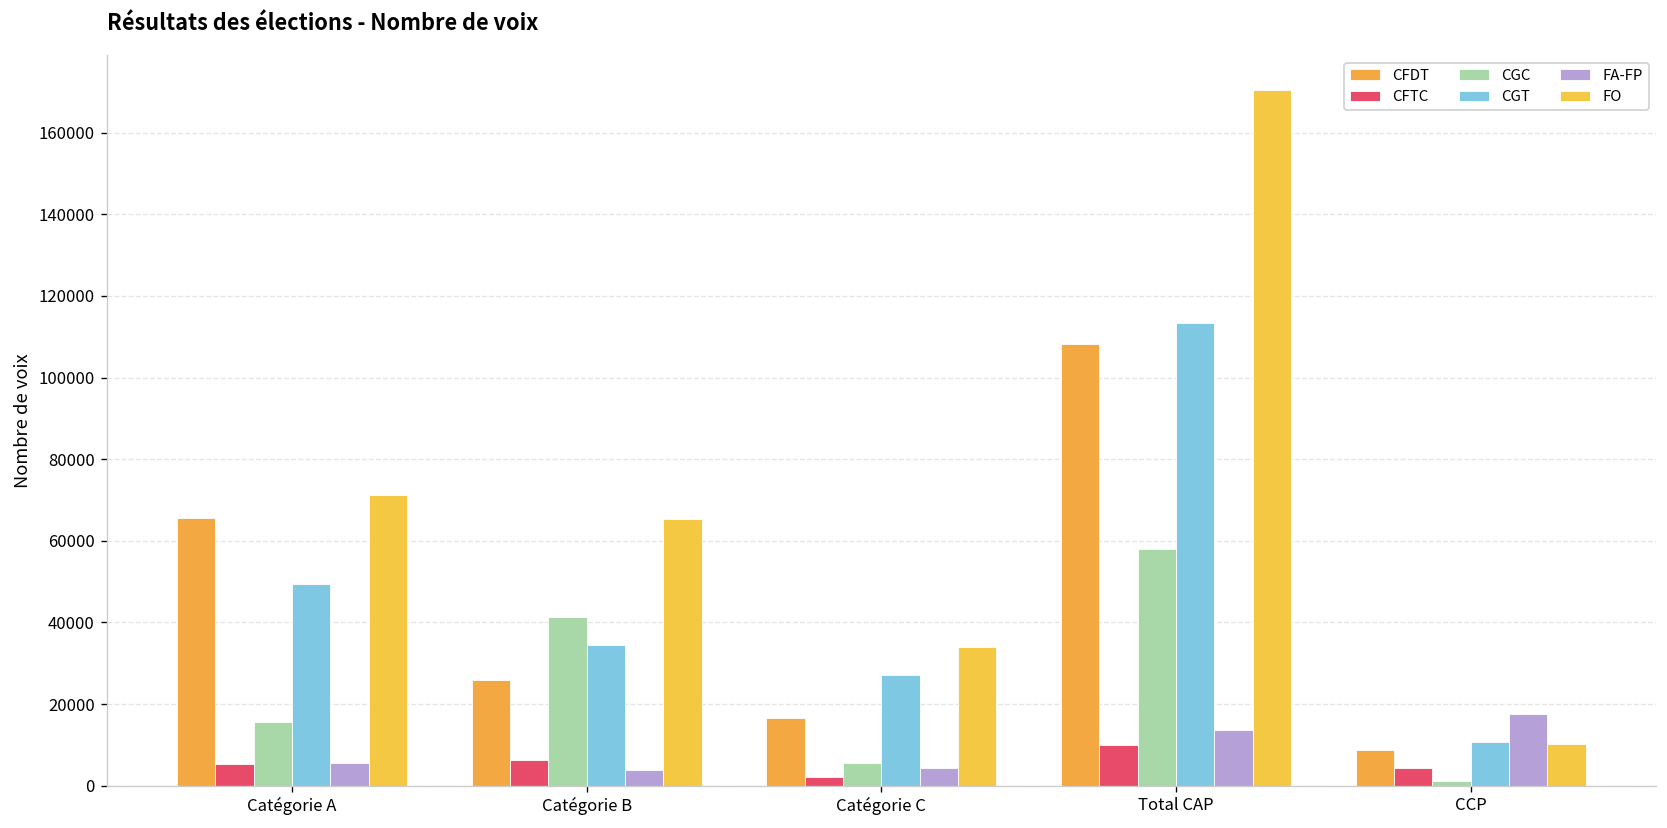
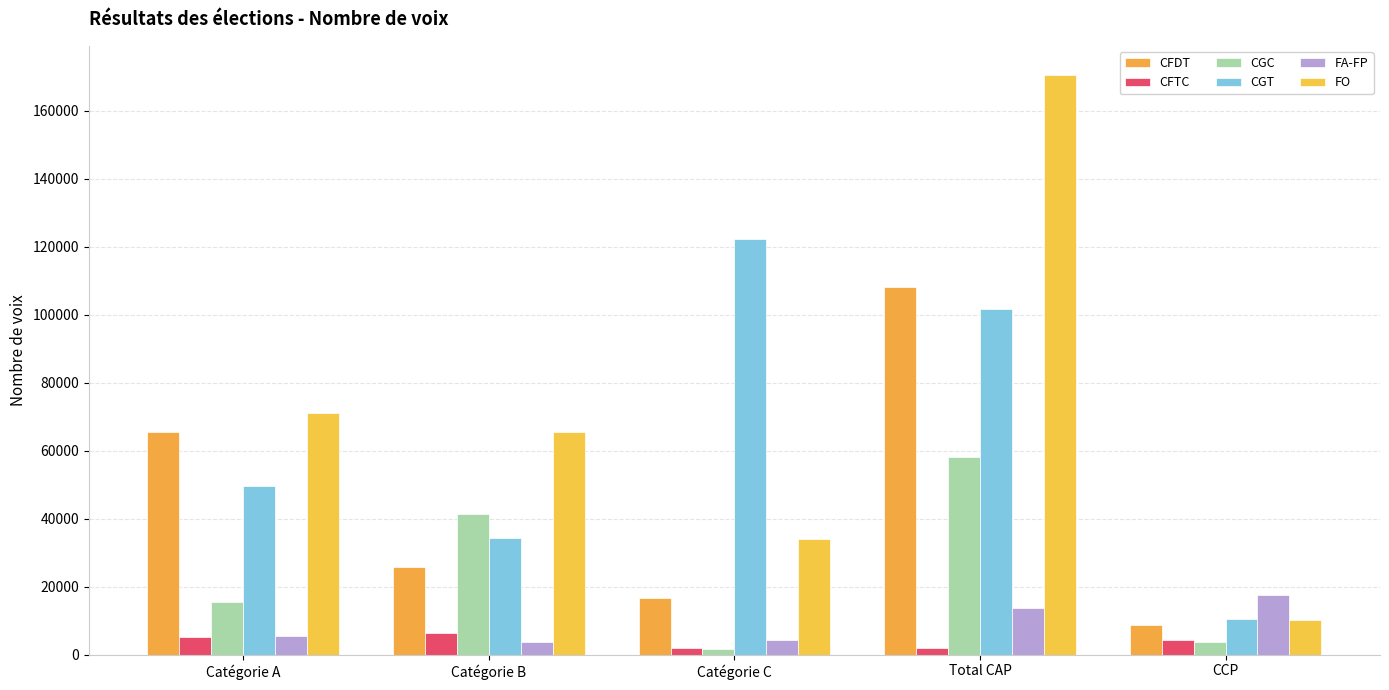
  {
    "CFTC": {
      "Catégorie A": 5000,
      "Catégorie B": 6000,
      "Catégorie C": 2000,
-     "Total CAP": 10000,
+     "Total CAP": 2000,
      "CCP": 4000
    },
    "CGC": {
      "Catégorie A": 16000,
      "Catégorie B": 41000,
-     "Catégorie C": 6000,
+     "Catégorie C": 2000,
      "Total CAP": 58000,
-     "CCP": 1000
+     "CCP": 4000
    },
    "CGT": {
      "Catégorie A": 49000,
      "Catégorie B": 34000,
-     "Catégorie C": 27000,
-     "Total CAP": 113000,
+     "Catégorie C": 122000,
+     "Total CAP": 102000,
      "CCP": 11000
    },
    "FA-FP": {
      "Catégorie A": 6000,
      "Catégorie B": 4000,
      "Catégorie C": 4000,
      "Total CAP": 14000,
      "CCP": 17000
    }
  }
